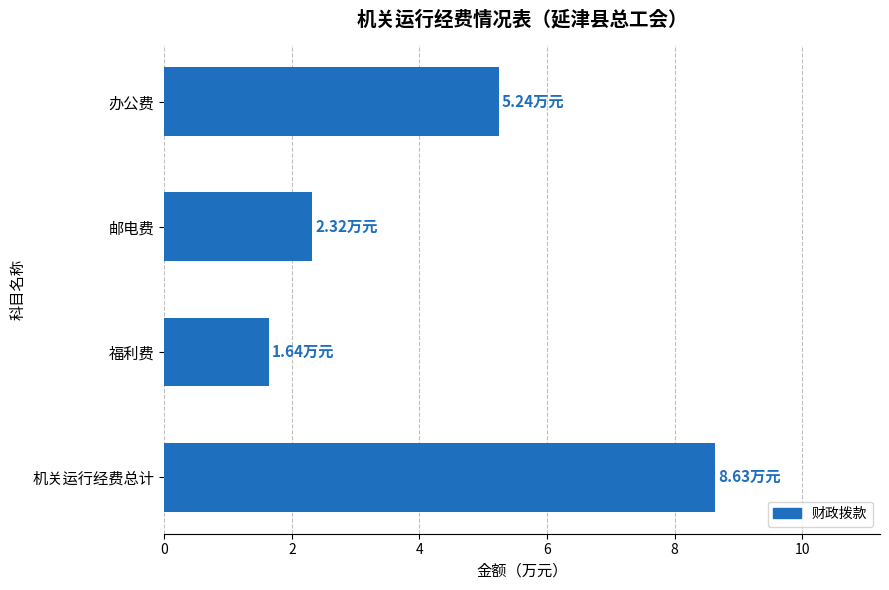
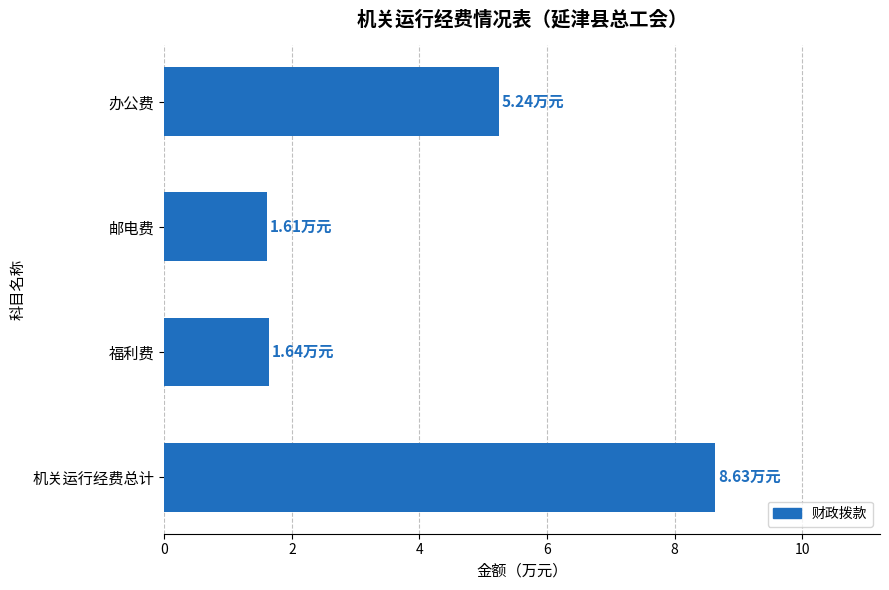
  {
    "办公费": 5.24,
-   "邮电费": 2.32,
+   "邮电费": 1.61,
    "福利费": 1.64,
    "机关运行经费总计": 8.63
  }
